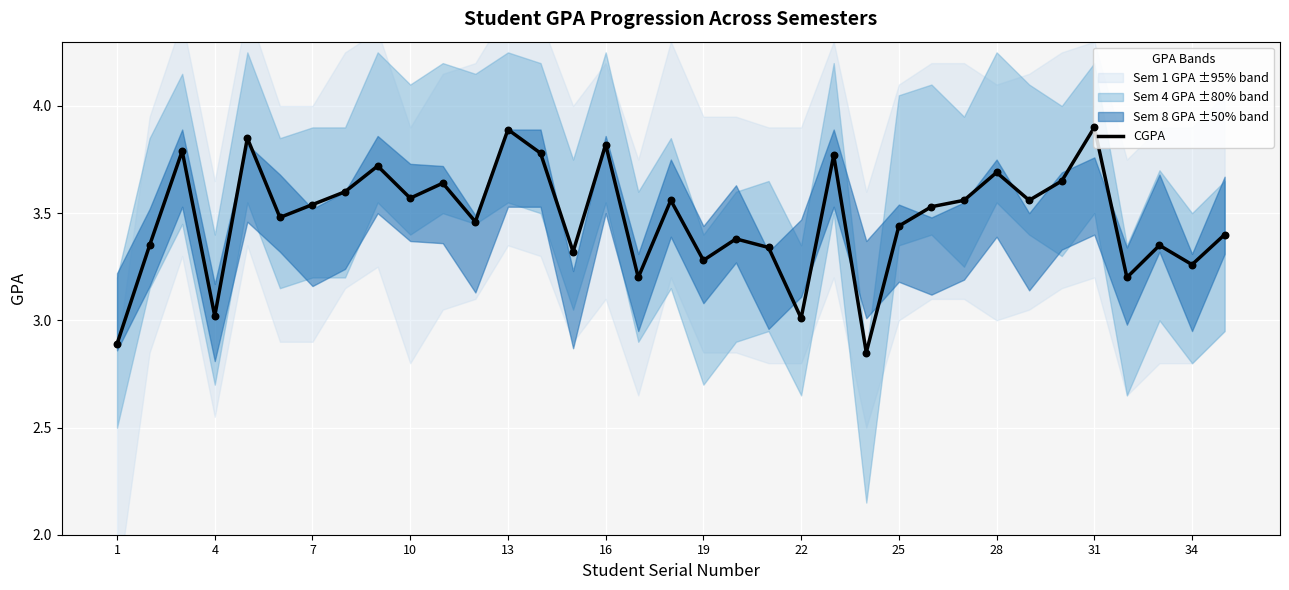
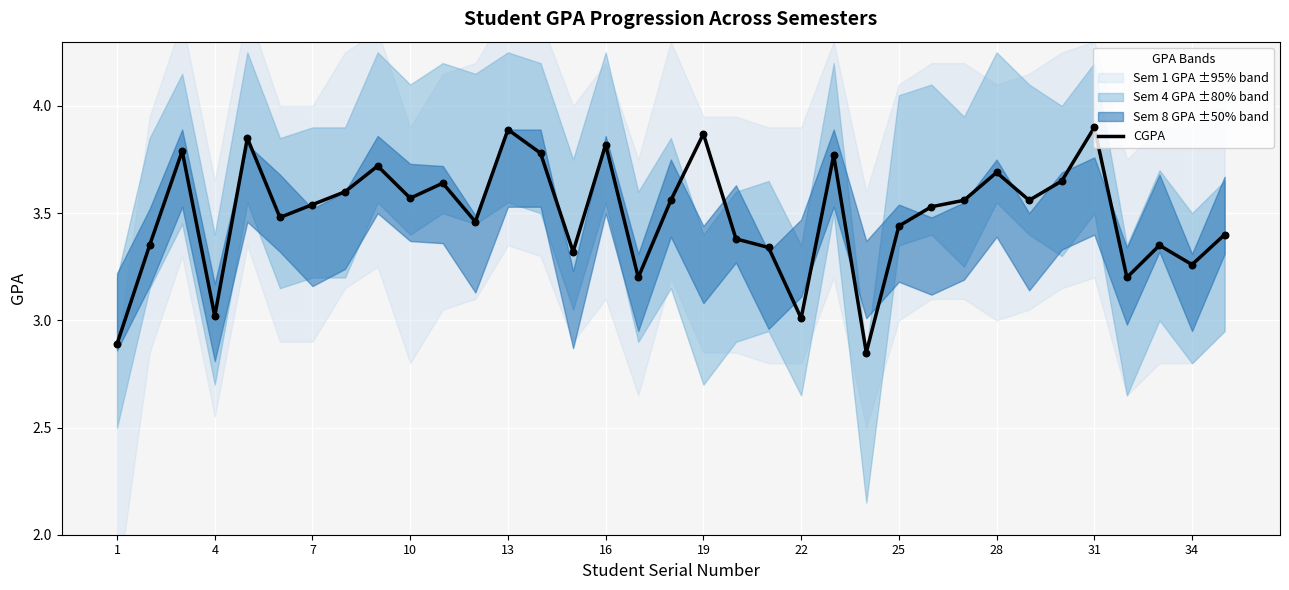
  {
    "CGPA": {
      "1": 2.89,
      "4": 3.02,
      "7": 3.54,
      "10": 3.57,
      "16": 3.82,
-     "19": 3.28,
+     "19": 3.87,
      "22": 3.01,
      "25": 3.44,
      "28": 3.69,
      "34": 3.26
    }
  }
